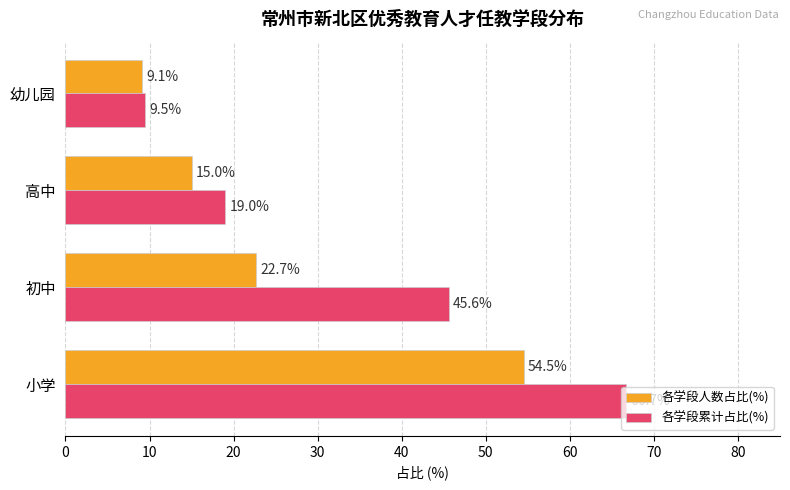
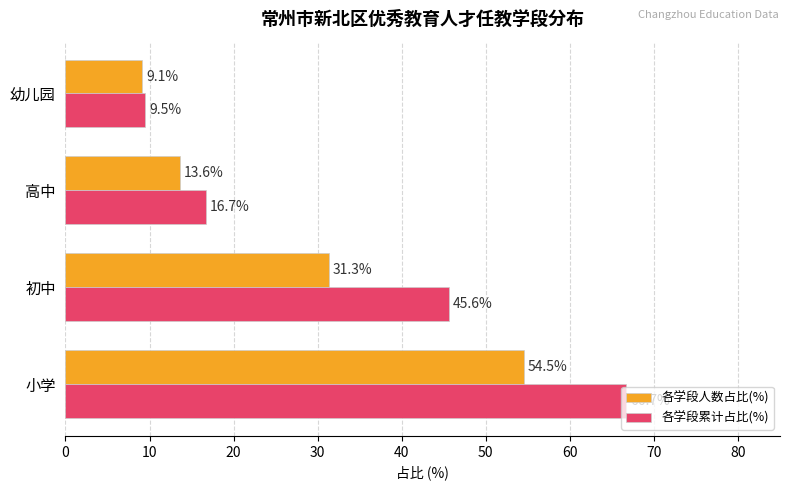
  {
    "各学段人数占比(%)": {
      "幼儿园": "9.1%",
-     "高中": "15.0%",
-     "初中": "22.7%",
+     "高中": "13.6%",
+     "初中": "31.3%",
      "小学": "54.5%"
    },
    "各学段累计占比(%)": {
      "幼儿园": "9.5%",
-     "高中": "19.0%",
+     "高中": "16.7%",
      "初中": "45.6%"
    }
  }
